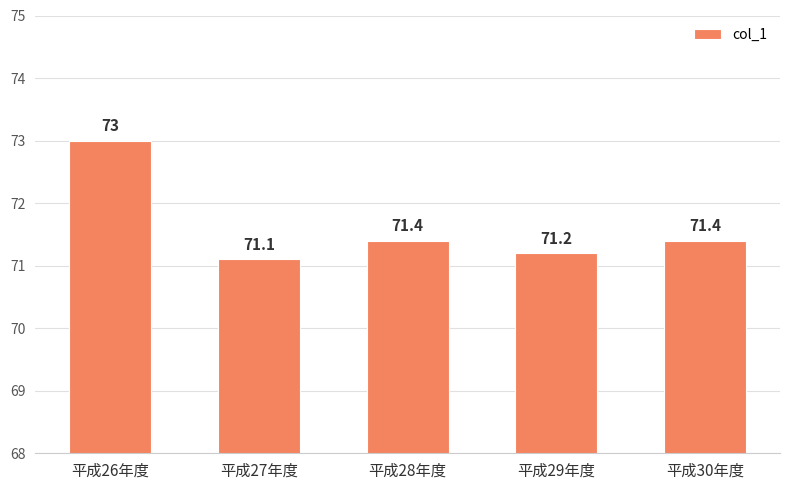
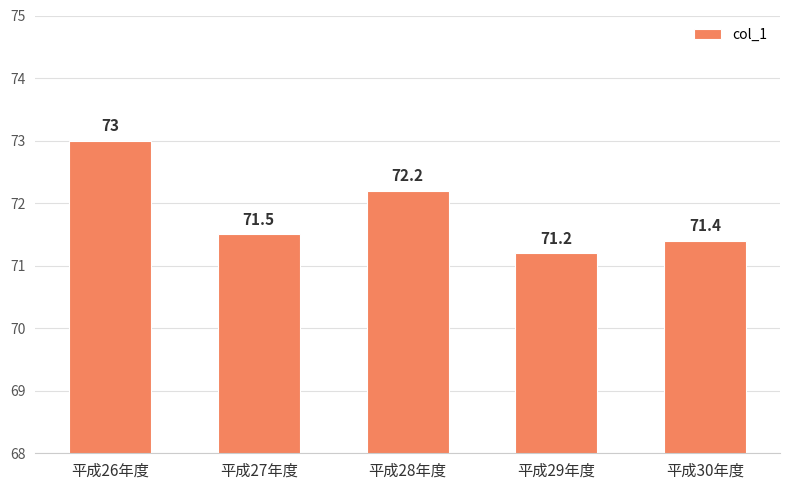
  {
    "平成26年度": 73,
-   "平成27年度": 71.1,
-   "平成28年度": 71.4,
+   "平成27年度": 71.5,
+   "平成28年度": 72.2,
    "平成29年度": 71.2,
    "平成30年度": 71.4
  }
